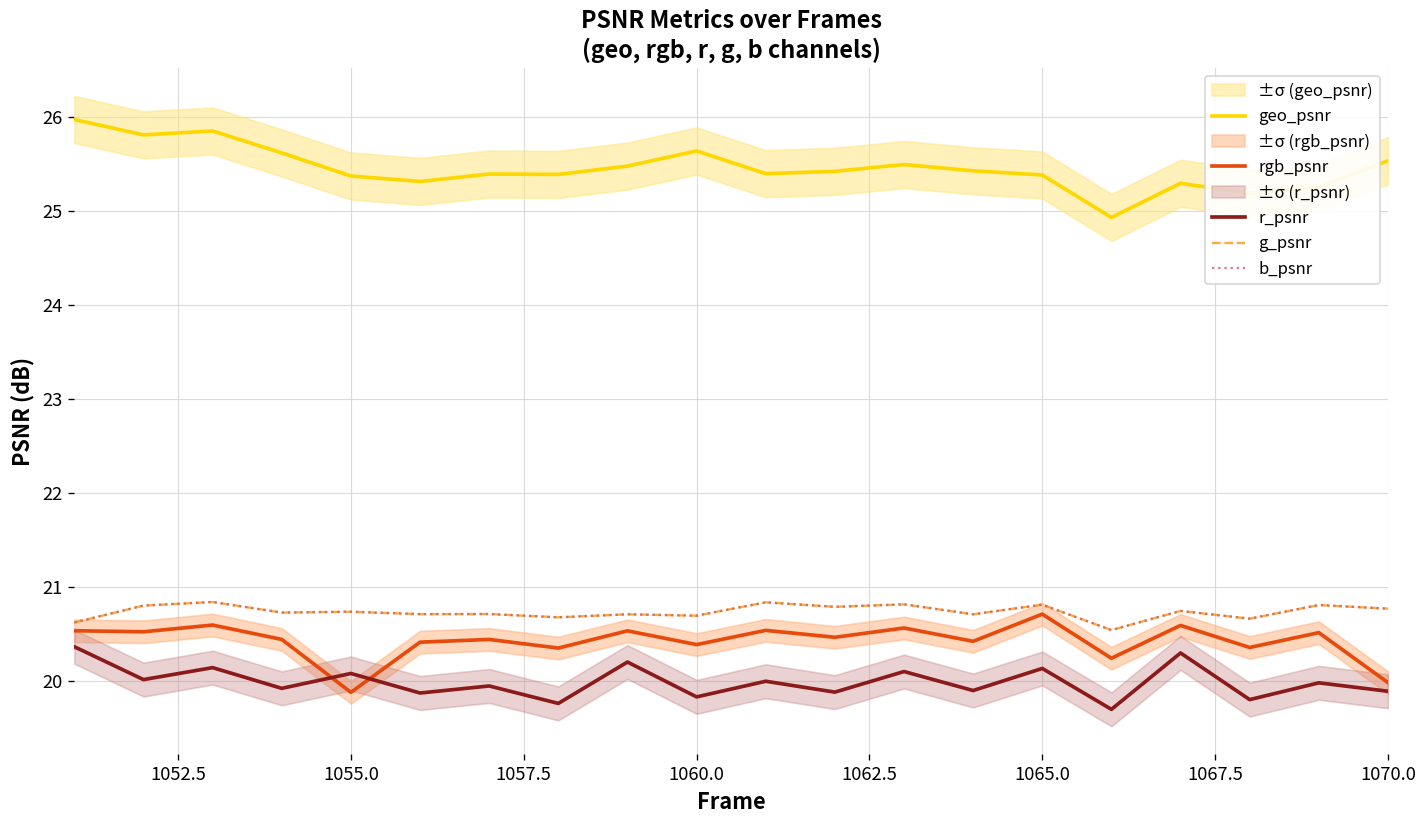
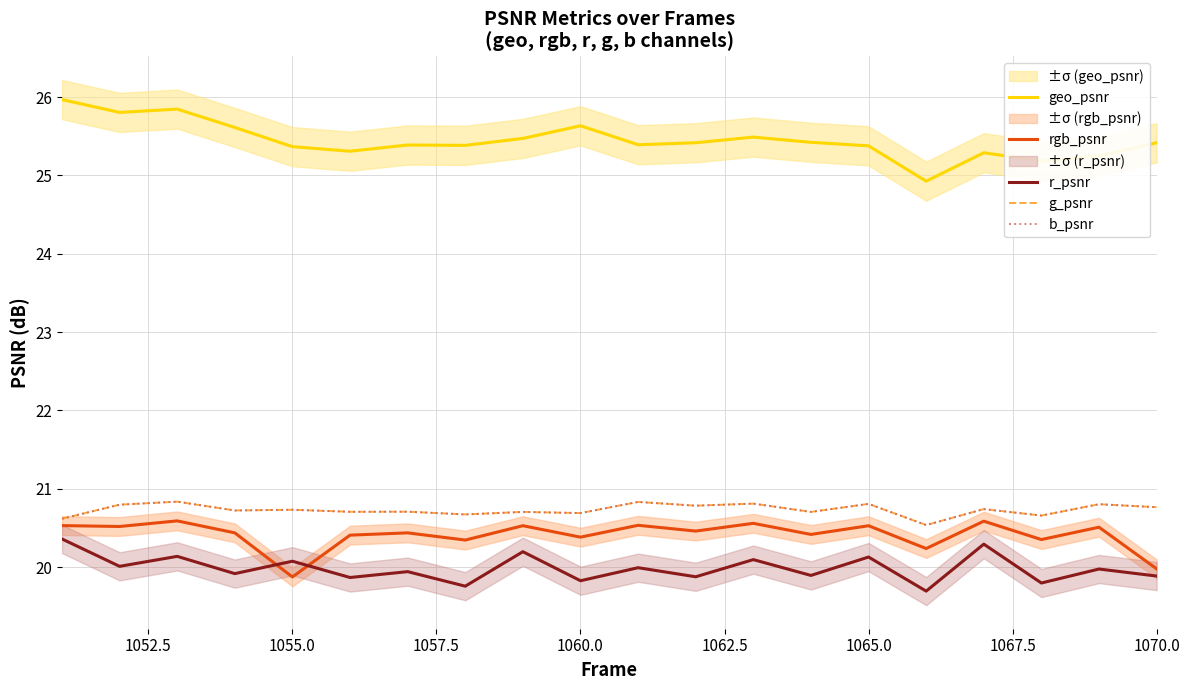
  {
    "geo_psnr": {
      "1055.0": 25.4,
      "1060.0": 25.6,
      "1065.0": 25.4,
-     "1070.0": 25.5
+     "1070.0": 25.4
    },
    "rgb_psnr": {
      "1055.0": 19.9,
      "1060.0": 20.4,
-     "1065.0": 20.7,
+     "1065.0": 20.5,
      "1070.0": 20.0
    },
    "r_psnr": {
      "1055.0": 20.1,
      "1060.0": 19.8,
      "1065.0": 20.1,
      "1070.0": 19.9
    }
  }
